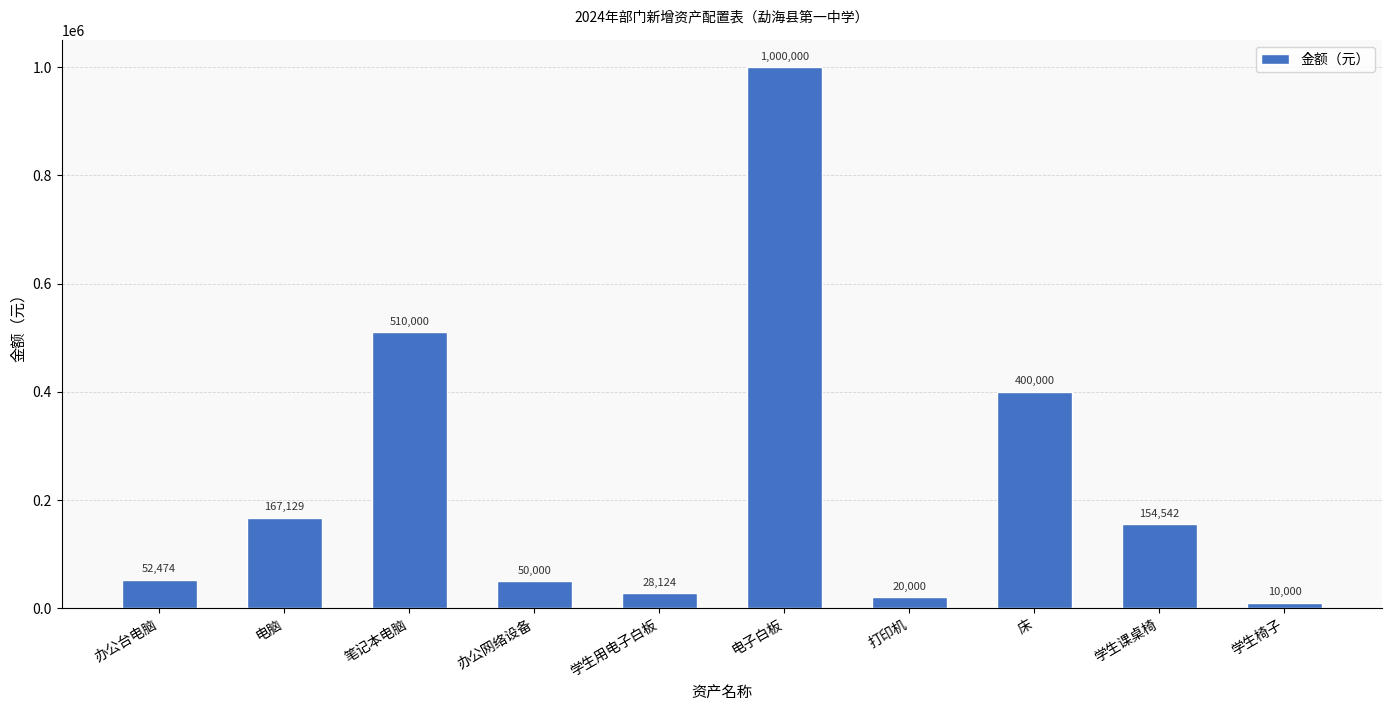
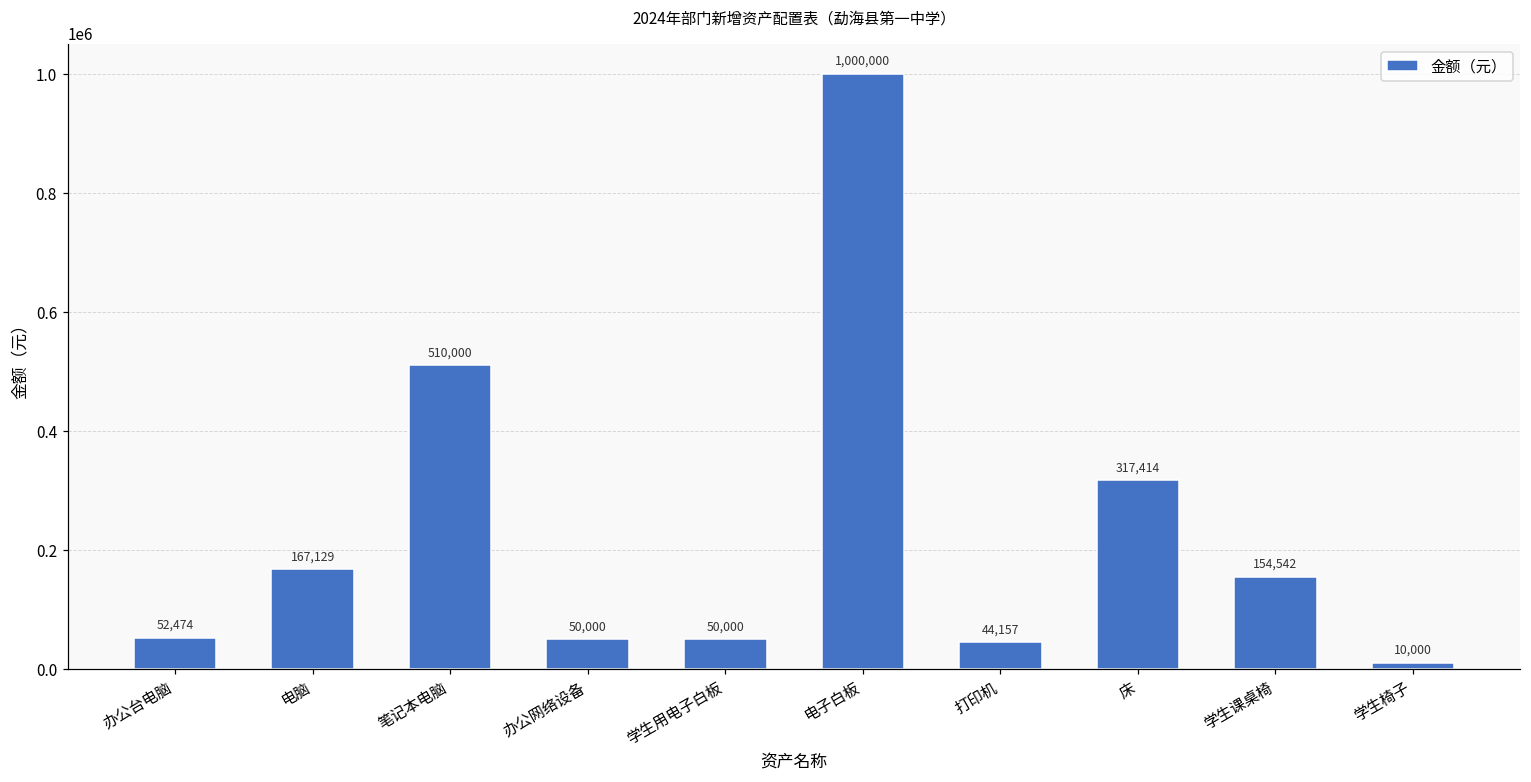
  {
    "办公台电脑": "52,474",
    "电脑": "167,129",
    "笔记本电脑": "510,000",
    "办公网络设备": "50,000",
-   "学生用电子白板": "28,124",
+   "学生用电子白板": "50,000",
    "电子白板": "1,000,000",
-   "打印机": "20,000",
-   "床": "400,000",
+   "打印机": "44,157",
+   "床": "317,414",
    "学生课桌椅": "154,542",
    "学生椅子": "10,000"
  }
